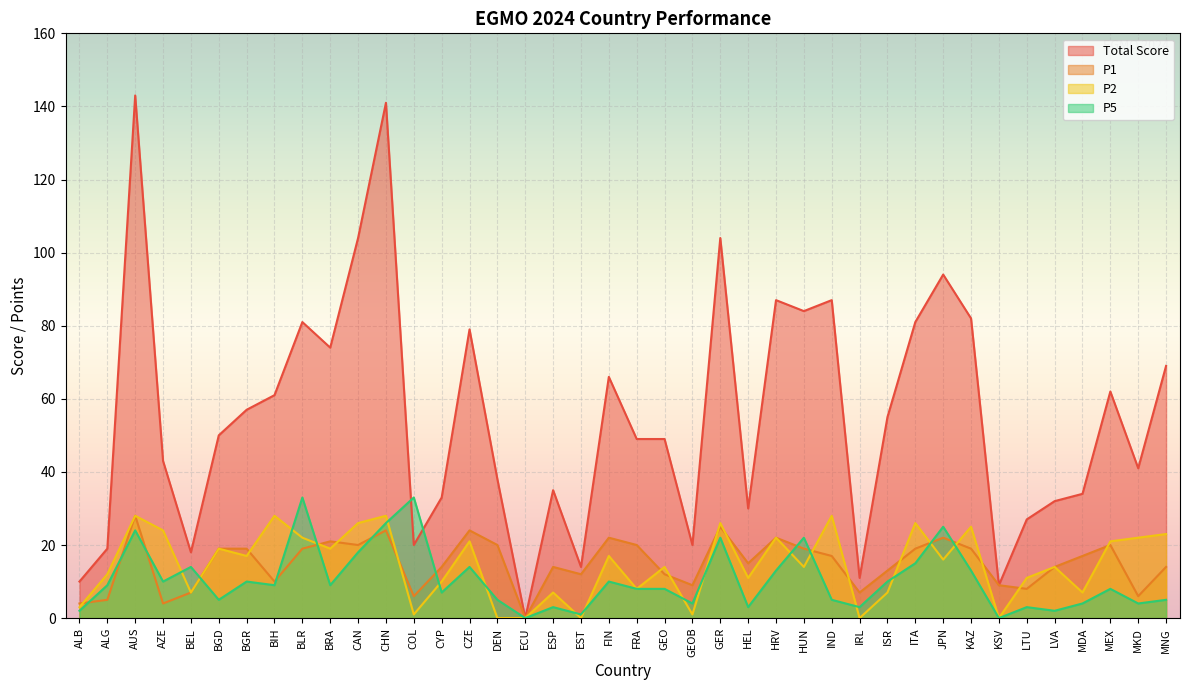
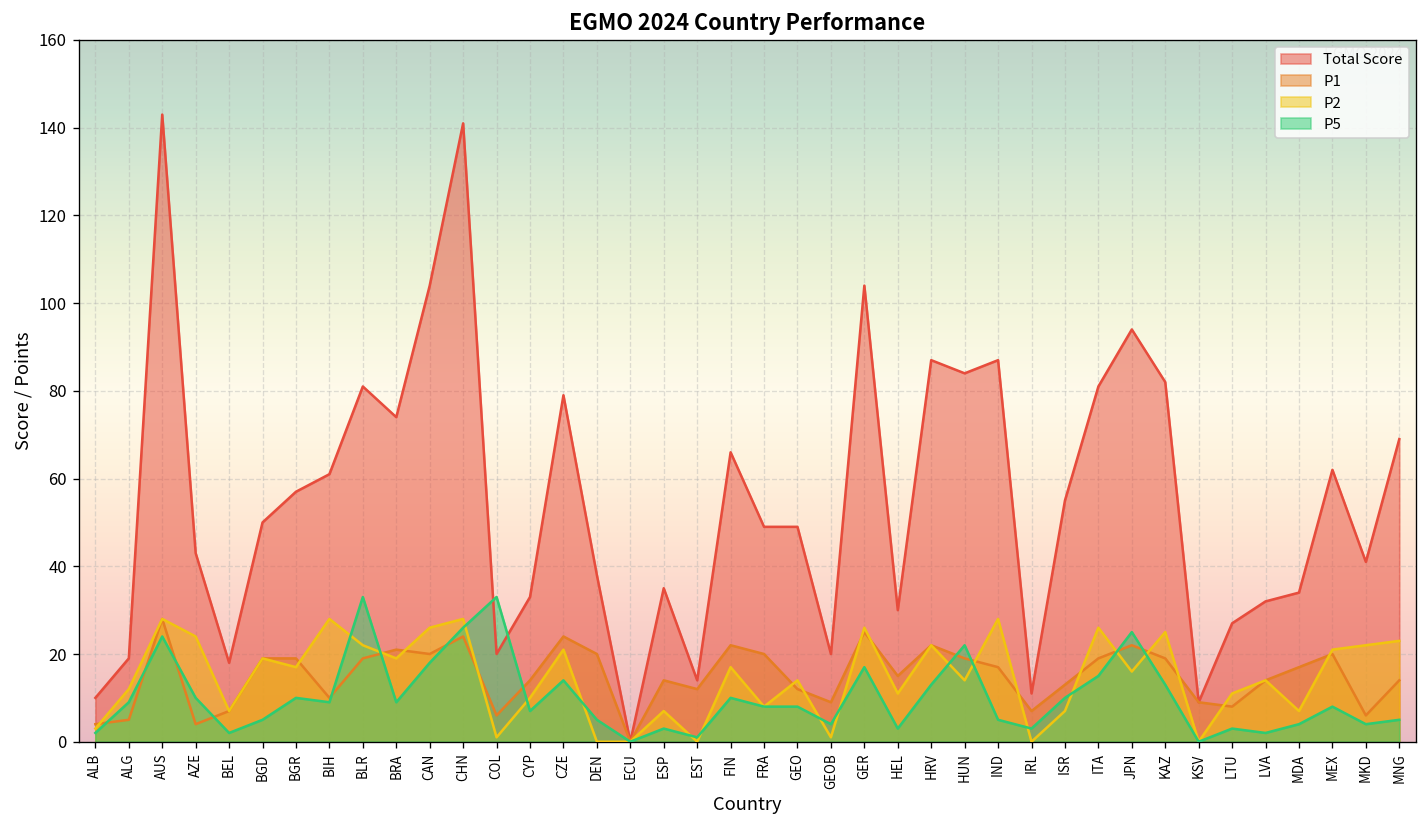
  {
    "P5": {
      "ALB": 2,
      "ALG": 9,
      "AUS": 24,
      "AZE": 10,
-     "BEL": 14,
+     "BEL": 2,
      "BGD": 5,
      "BGR": 10,
      "BIH": 9,
      "BLR": 33,
      "BRA": 9,
      "CAN": 18,
      "CHN": 26,
      "COL": 33,
      "CYP": 7,
      "CZE": 14,
      "DEN": 5,
      "ESP": 3,
      "EST": 1,
      "FIN": 10,
      "GEO": 8,
      "GEOB": 4,
-     "GER": 22,
+     "GER": 17,
      "HEL": 3,
      "HRV": 13,
      "HUN": 22,
      "IND": 5,
      "IRL": 3,
      "ISR": 10,
      "ITA": 15,
      "JPN": 25,
      "KAZ": 13,
      "LTU": 3,
      "LVA": 2,
      "MDA": 4,
      "MEX": 8,
      "MKD": 4,
      "MNG": 5
    }
  }
